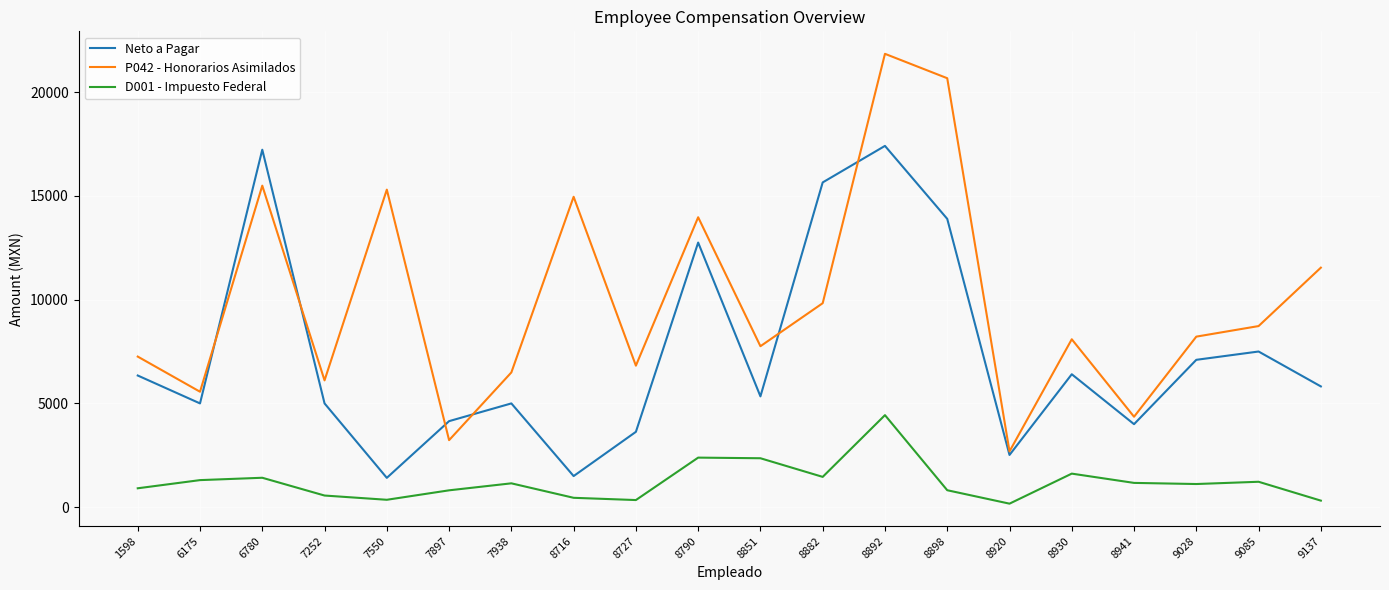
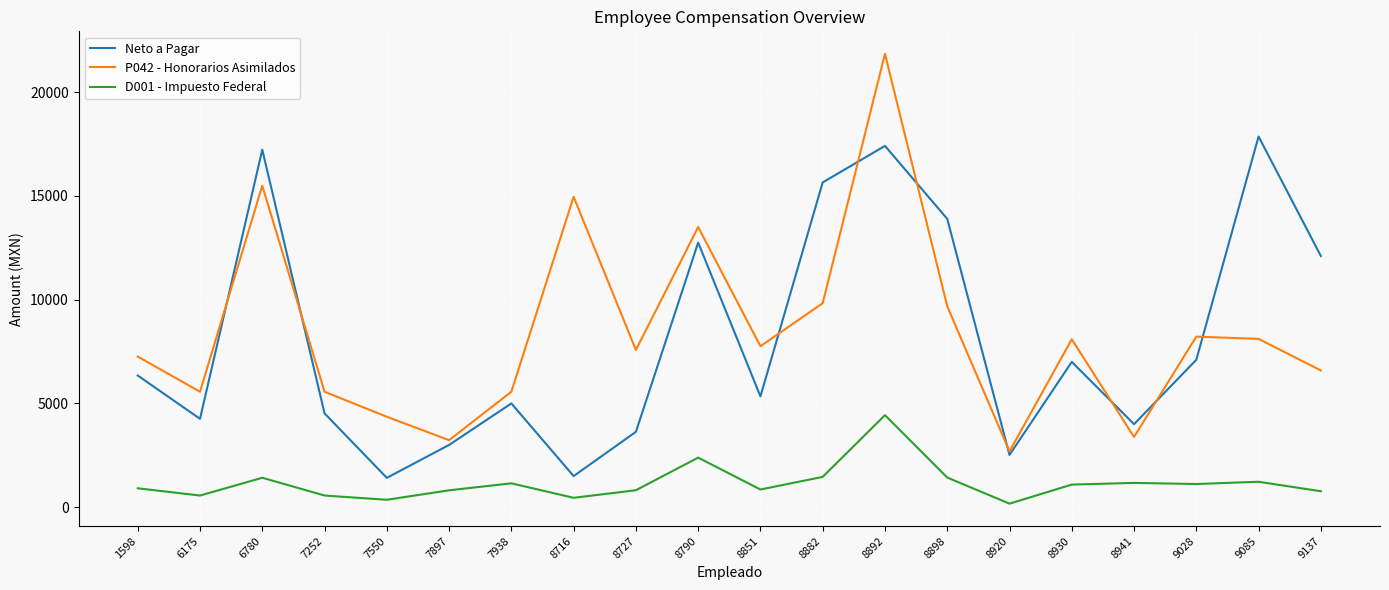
  {
    "Neto a Pagar": {
      "1598": 6300,
-     "6175": 5000,
+     "6175": 4300,
      "6780": 17200,
-     "7252": 5000,
+     "7252": 4500,
      "7550": 1400,
-     "7897": 4100,
+     "7897": 3000,
      "7938": 5000,
      "8716": 1500,
      "8727": 3600,
      "8790": 12700,
      "8851": 5300,
      "8882": 15600,
      "8892": 17400,
      "8898": 13900,
      "8920": 2500,
-     "8930": 6400,
+     "8930": 7000,
      "8941": 4000,
      "9028": 7100,
-     "9085": 7500,
-     "9137": 5800
+     "9085": 17900,
+     "9137": 12100
    },
    "P042 - Honorarios Asimilados": {
      "1598": 7300,
      "6175": 5600,
      "6780": 15500,
-     "7252": 6100,
-     "7550": 15300,
+     "7252": 5600,
+     "7550": 4400,
      "7897": 3200,
-     "7938": 6500,
+     "7938": 5600,
      "8716": 15000,
-     "8727": 6800,
-     "8790": 14000,
+     "8727": 7600,
+     "8790": 13500,
      "8851": 7800,
      "8882": 9800,
      "8892": 21800,
-     "8898": 20700,
+     "8898": 9700,
      "8920": 2700,
      "8930": 8100,
-     "8941": 4400,
+     "8941": 3400,
      "9028": 8200,
-     "9085": 8700,
-     "9137": 11500
+     "9085": 8100,
+     "9137": 6600
    },
    "D001 - Impuesto Federal": {
      "1598": 900,
-     "6175": 1300,
+     "6175": 600,
      "6780": 1400,
      "7252": 600,
      "7550": 400,
      "7897": 800,
      "7938": 1200,
      "8716": 500,
-     "8727": 300,
+     "8727": 800,
      "8790": 2400,
-     "8851": 2400,
+     "8851": 900,
      "8882": 1500,
      "8892": 4400,
-     "8898": 800,
+     "8898": 1400,
      "8920": 200,
-     "8930": 1600,
+     "8930": 1100,
      "8941": 1200,
      "9028": 1100,
      "9085": 1200,
-     "9137": 300
+     "9137": 800
    }
  }
